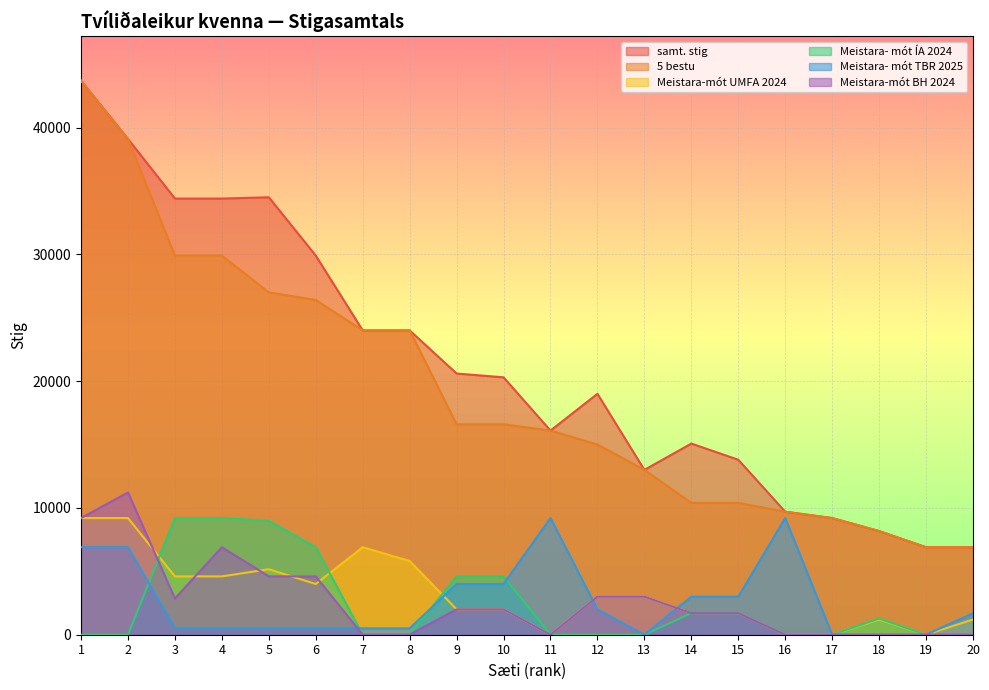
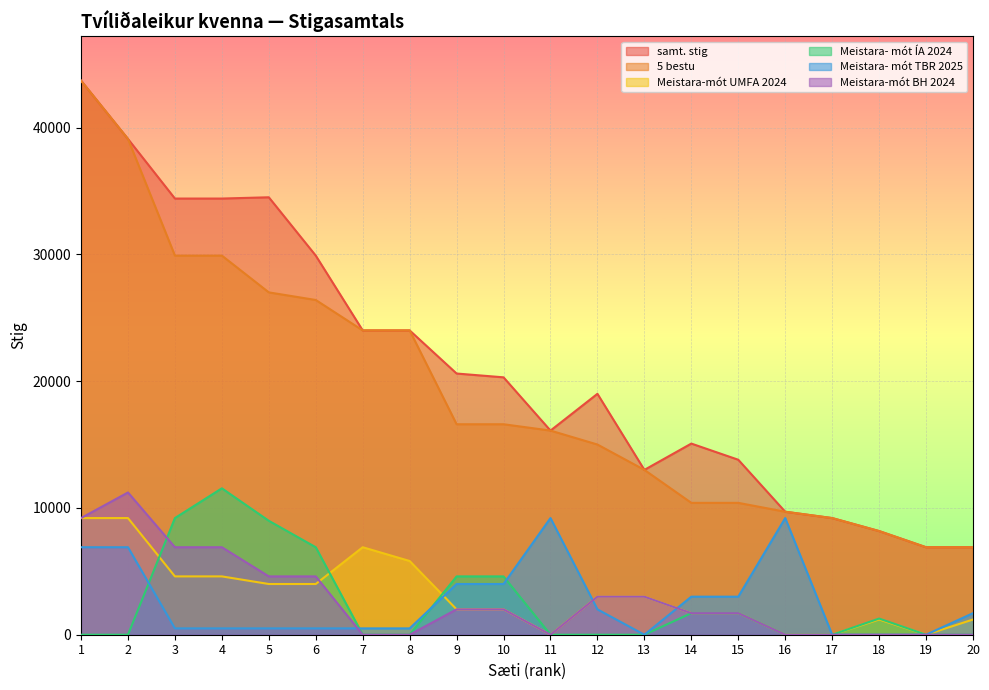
  {
    "Meistara-mót UMFA 2024": {
      "2": 9200,
      "3": 4600,
      "4": 4600,
-     "5": 5200,
+     "5": 4000,
      "6": 4000,
      "7": 6900,
      "8": 5800,
      "20": 1200
    },
    "Meistara- mót ÍA 2024": {
      "1": 0,
      "2": 0,
      "3": 9200,
-     "4": 9200,
+     "4": 11500,
      "5": 9000,
      "6": 6900,
      "9": 4600,
      "10": 4600,
      "12": 0
    },
    "Meistara- mót TBR 2025": {
      "1": 6900,
      "2": 6900,
      "3": 500,
      "4": 500,
      "5": 500,
      "6": 500,
      "7": 500,
      "8": 500,
      "9": 4000,
      "10": 4000,
      "11": 9200,
      "12": 2000,
      "14": 3000,
      "15": 3000,
      "16": 9200,
      "20": 1700
    },
    "Meistara-mót BH 2024": {
      "2": 11200,
-     "3": 2900,
+     "3": 6900,
      "4": 6900,
      "5": 4600,
      "6": 4600
    }
  }
